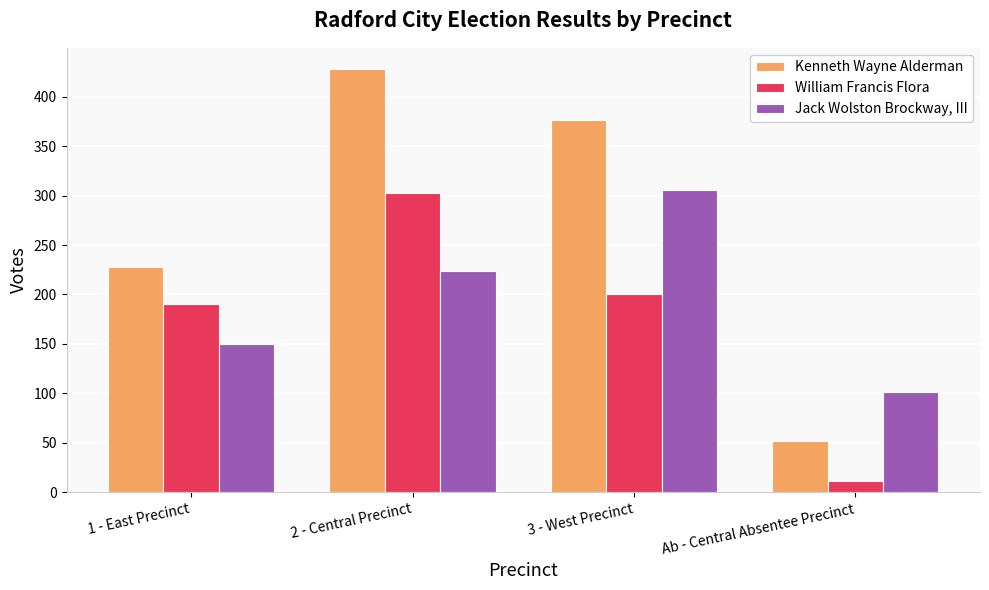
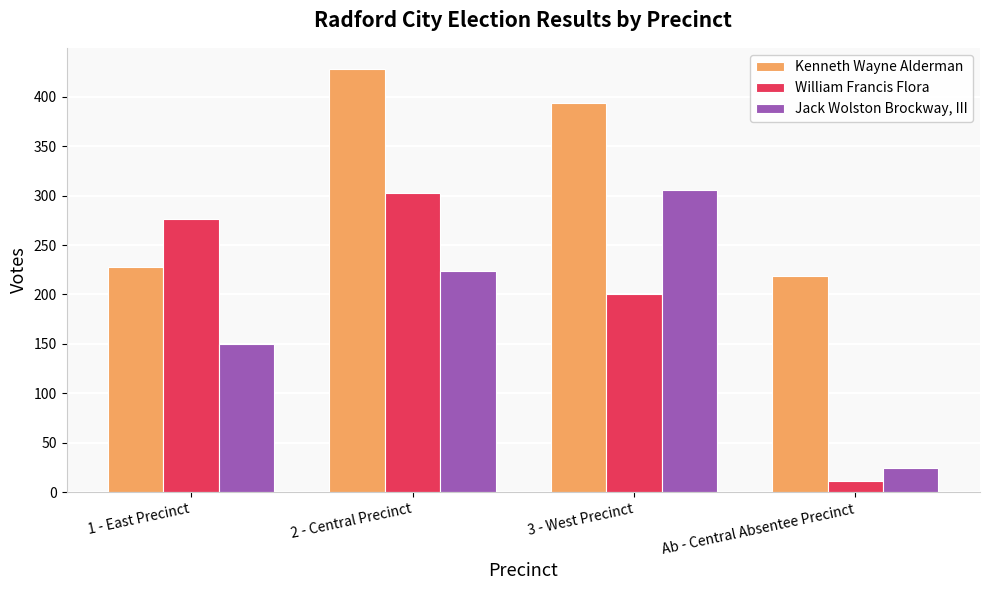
  {
    "Kenneth Wayne Alderman": {
      "1 - East Precinct": 230,
      "2 - Central Precinct": 430,
-     "3 - West Precinct": 380,
-     "Ab - Central Absentee Precinct": 50
+     "3 - West Precinct": 390,
+     "Ab - Central Absentee Precinct": 220
    },
    "William Francis Flora": {
-     "1 - East Precinct": 190,
+     "1 - East Precinct": 280,
      "2 - Central Precinct": 300,
      "3 - West Precinct": 200,
      "Ab - Central Absentee Precinct": 10
    },
    "Jack Wolston Brockway, III": {
      "1 - East Precinct": 150,
      "2 - Central Precinct": 220,
      "3 - West Precinct": 310,
-     "Ab - Central Absentee Precinct": 100
+     "Ab - Central Absentee Precinct": 30
    }
  }
